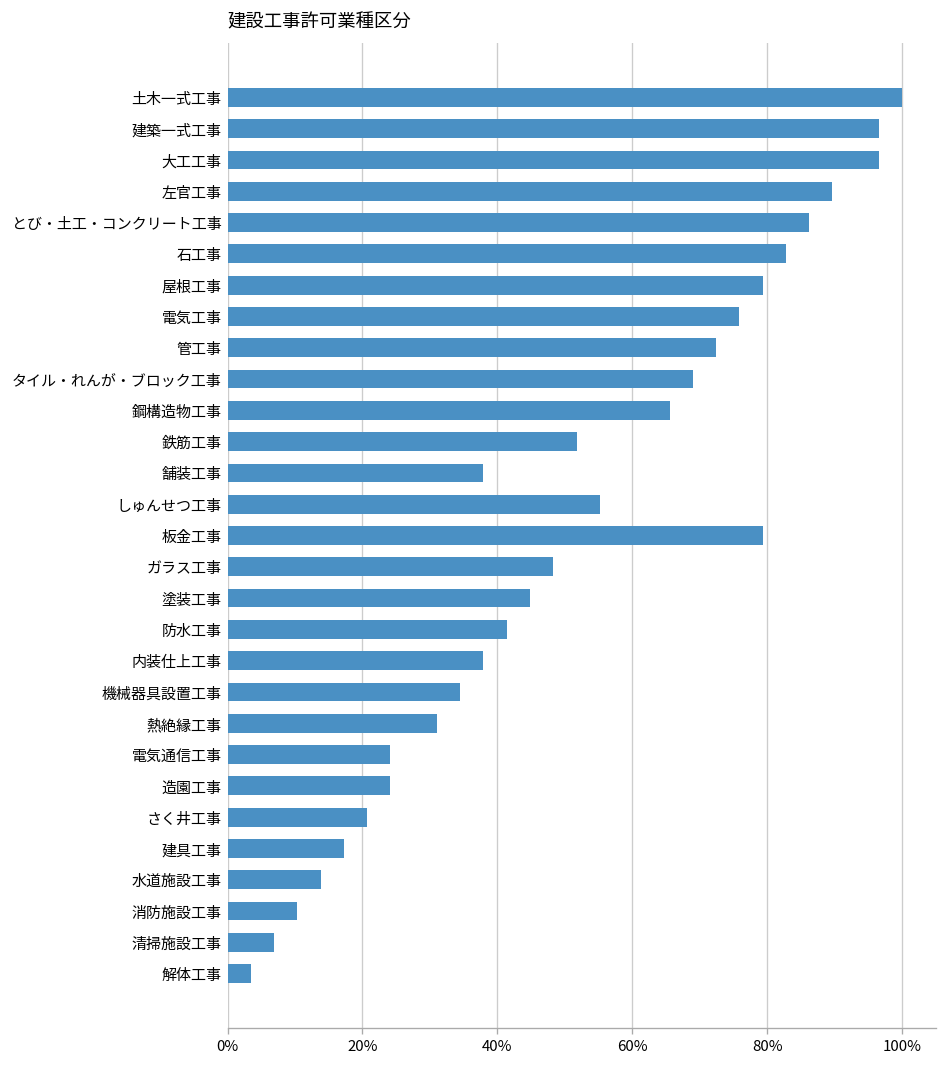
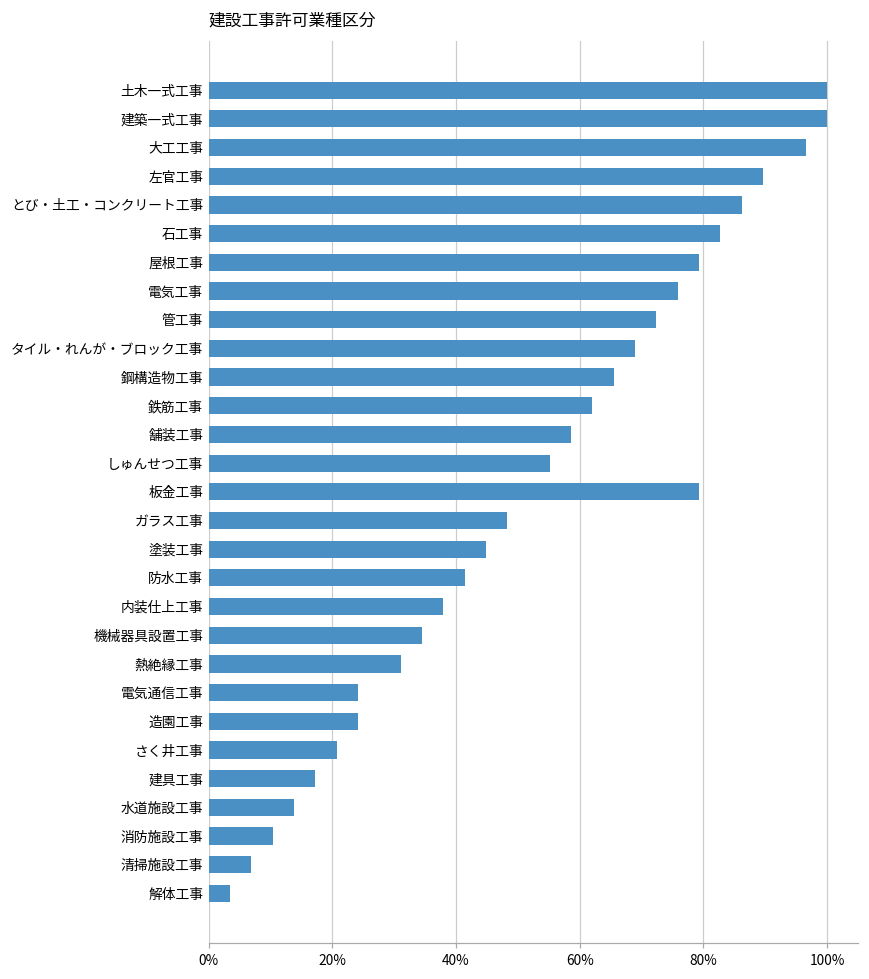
  {
    "土木一式工事": "100%",
-   "建築一式工事": "97%",
+   "建築一式工事": "100%",
    "大工工事": "97%",
    "左官工事": "90%",
    "とび・土工・コンクリート工事": "86%",
    "石工事": "83%",
    "屋根工事": "79%",
    "電気工事": "76%",
    "管工事": "72%",
    "タイル・れんが・ブロック工事": "69%",
    "鋼構造物工事": "66%",
-   "鉄筋工事": "52%",
-   "舗装工事": "38%",
+   "鉄筋工事": "62%",
+   "舗装工事": "59%",
    "しゅんせつ工事": "55%",
    "板金工事": "79%",
    "ガラス工事": "48%",
    "塗装工事": "45%",
    "防水工事": "41%",
    "内装仕上工事": "38%",
    "機械器具設置工事": "34%",
    "熱絶縁工事": "31%",
    "電気通信工事": "24%",
    "造園工事": "24%",
    "さく井工事": "21%",
    "建具工事": "17%",
    "水道施設工事": "14%",
    "消防施設工事": "10%",
    "清掃施設工事": "7%",
    "解体工事": "3%"
  }
